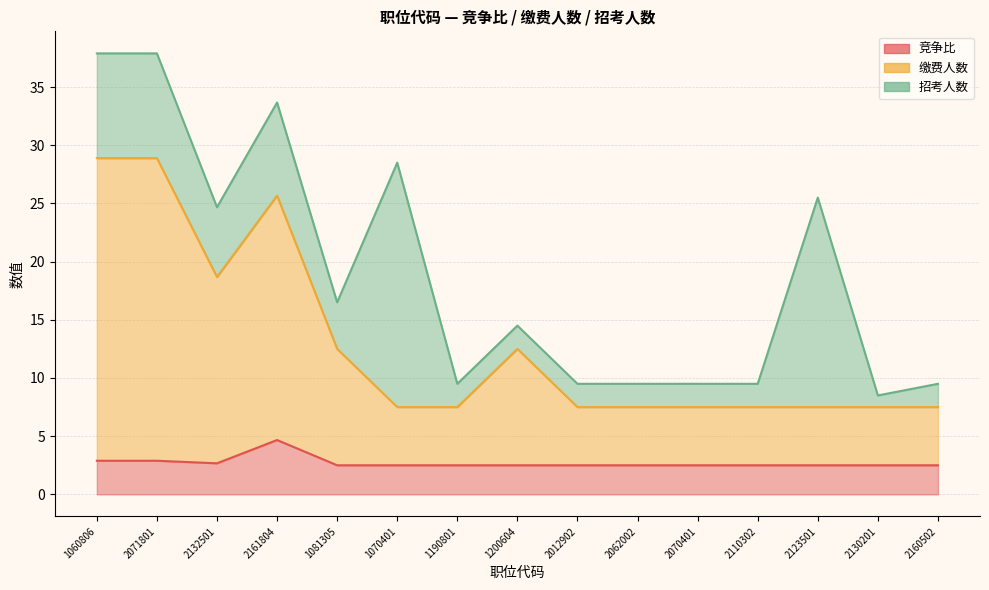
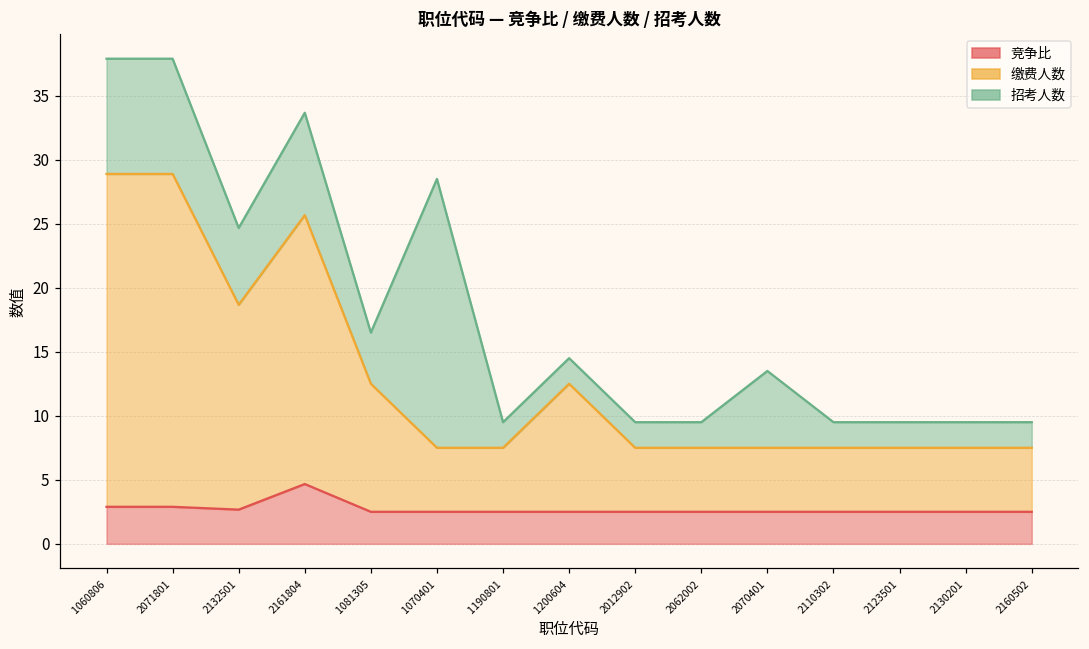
  {
    "竞争比": {
      "1060806": 3,
      "2071801": 3,
      "2132501": 2.7,
      "2161804": 4.7,
      "1081305": 2.5,
      "1070401": 2.5,
      "1190801": 2.5,
      "1200604": 2.5,
      "2012902": 2.5,
      "2062002": 2.5,
      "2070401": 2.5,
      "2110302": 2.5,
      "2123501": 2.5,
      "2130201": 2.5,
      "2160502": 2.5
    },
    "缴费人数": {
      "1060806": 26,
      "2071801": 26,
      "2132501": 16,
      "2161804": 21,
      "1081305": 10,
      "1070401": 5,
      "1190801": 5,
      "1200604": 10,
      "2012902": 5,
      "2062002": 5,
      "2070401": 5,
      "2110302": 5,
      "2123501": 5,
      "2130201": 5,
      "2160502": 5
    },
    "招考人数": {
      "1060806": 9,
      "2071801": 9,
      "2132501": 6,
      "2161804": 8,
      "1081305": 4,
      "1070401": 21,
      "1190801": 2,
      "1200604": 2,
      "2012902": 2,
      "2062002": 2,
-     "2070401": 2,
+     "2070401": 6,
      "2110302": 2,
-     "2123501": 18,
-     "2130201": 1,
+     "2123501": 2,
+     "2130201": 2,
      "2160502": 2
    }
  }
